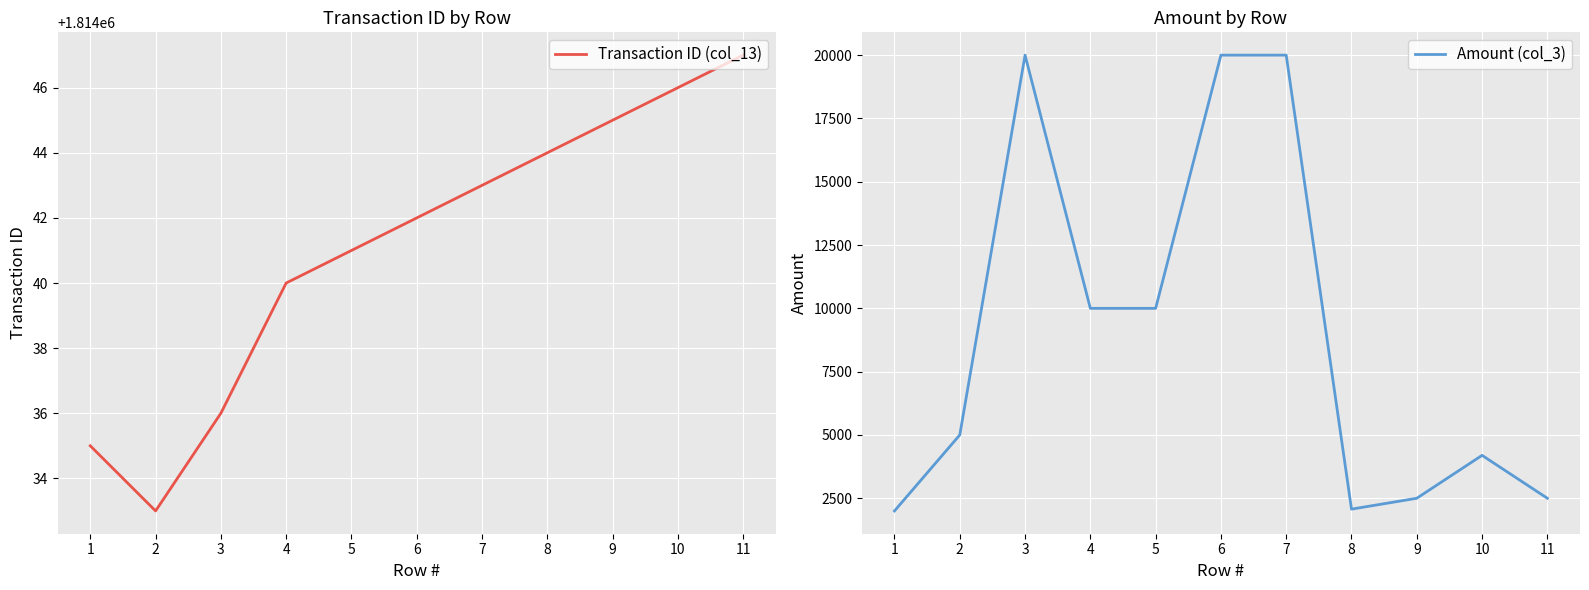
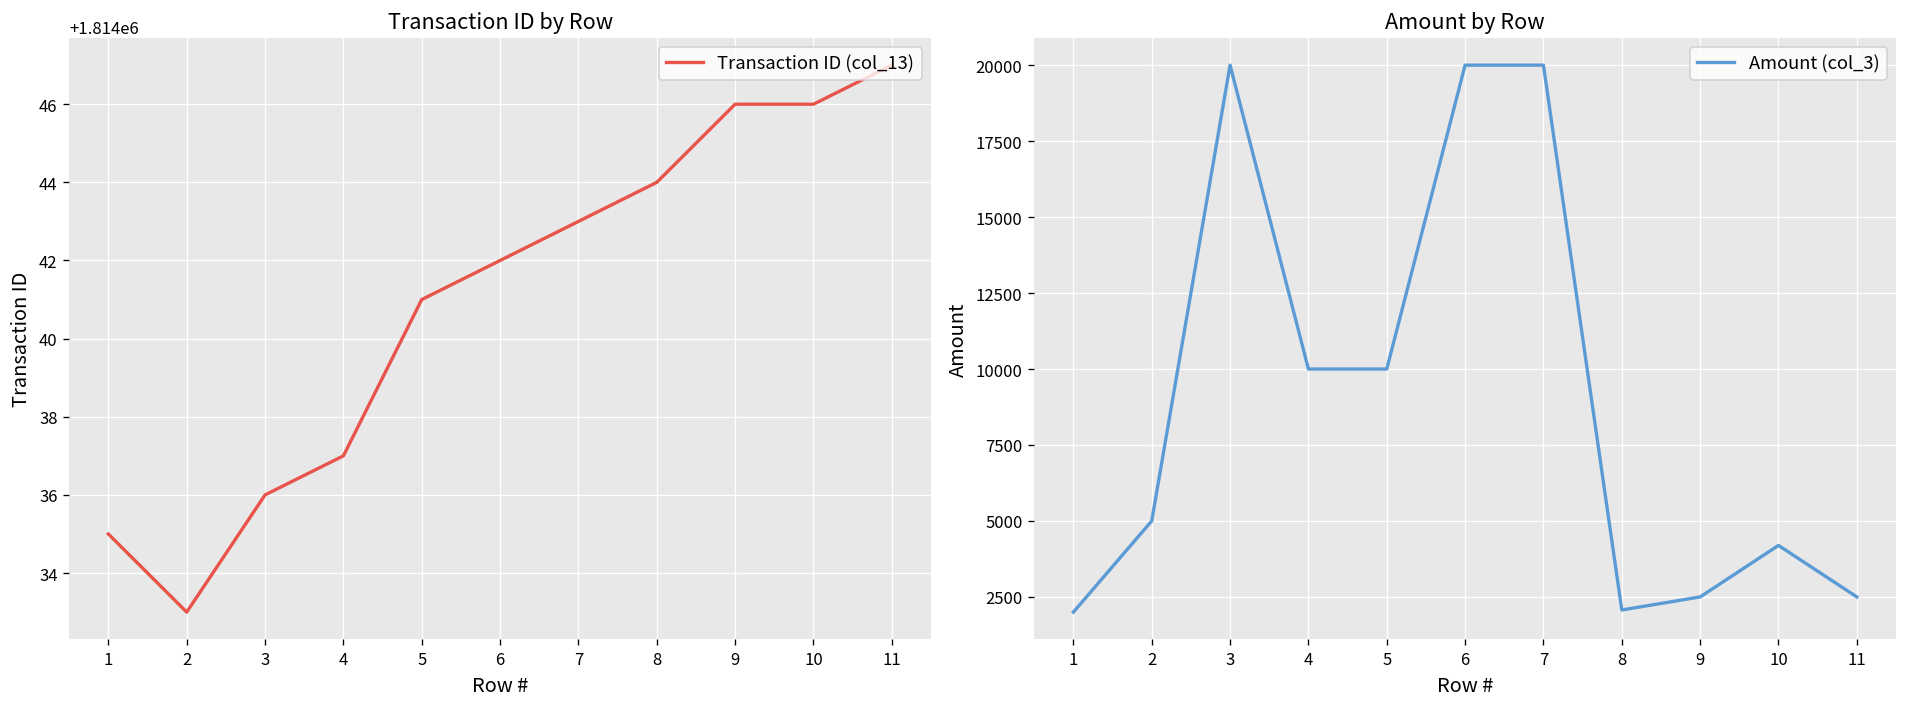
  {
    "Transaction ID by Row": {
      "1": 1814035,
      "2": 1814033,
      "3": 1814036,
-     "4": 1814040,
+     "4": 1814037,
      "5": 1814041,
      "6": 1814042,
      "7": 1814043,
      "8": 1814044,
-     "9": 1814045,
+     "9": 1814046,
      "10": 1814046
    },
    "Amount by Row": {
      "1": 2000,
      "2": 5000,
      "3": 20000,
      "4": 10000,
      "5": 10000,
      "6": 20000,
      "7": 20000,
      "8": 2100,
      "9": 2500,
      "10": 4200,
      "11": 2500
    }
  }
